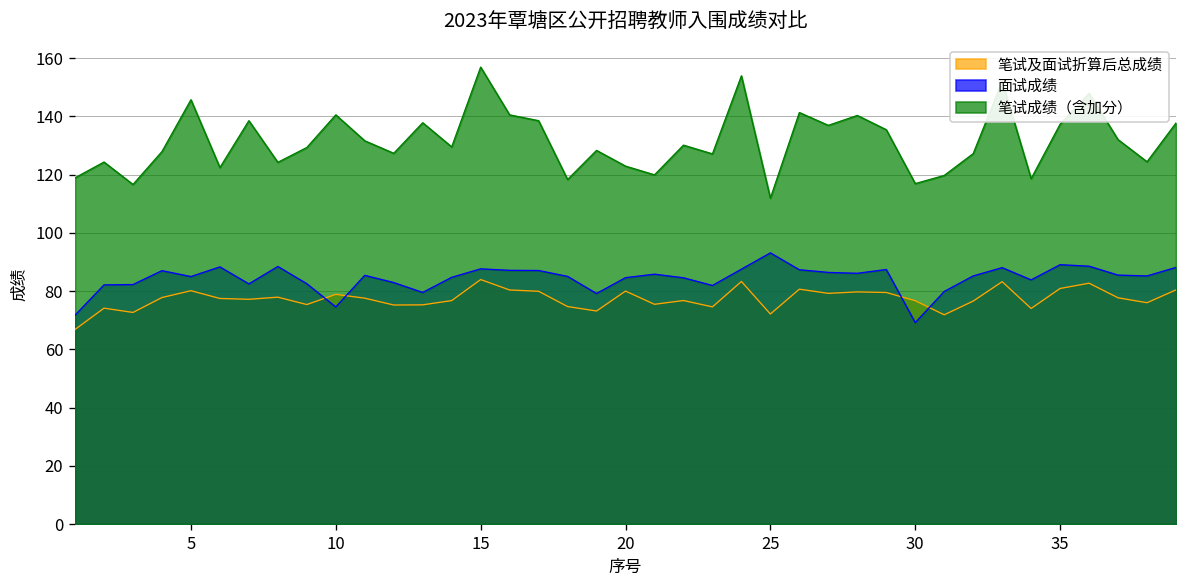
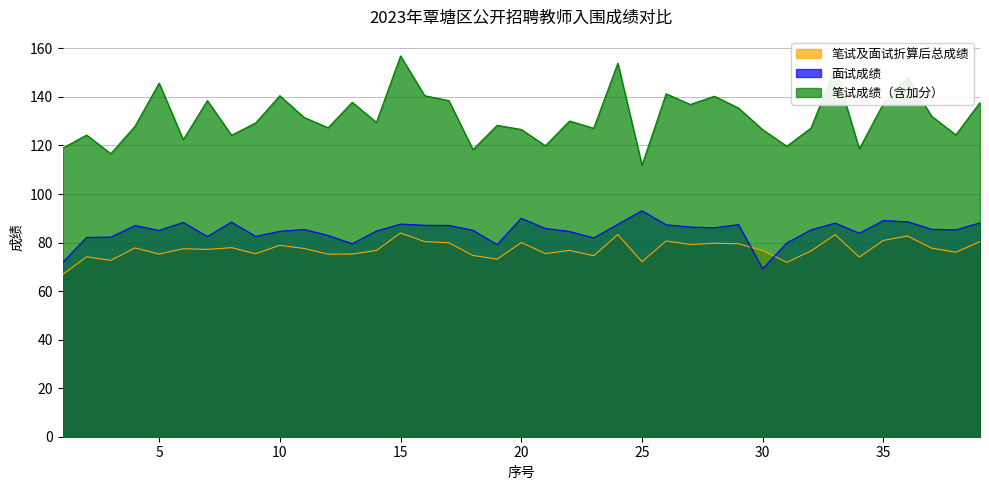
  {
    "笔试及面试折算后总成绩": {
-     "5": 80,
+     "5": 75,
      "10": 79,
      "15": 84,
      "20": 80,
      "25": 72,
      "30": 77,
      "35": 81
    },
    "面试成绩": {
      "5": 85,
-     "10": 75,
+     "10": 85,
      "15": 88,
-     "20": 85,
+     "20": 90,
      "25": 93,
      "30": 69,
      "35": 89
    },
    "笔试成绩（含加分）": {
      "5": 146,
      "10": 141,
      "15": 157,
-     "20": 123,
+     "20": 127,
      "25": 112,
-     "30": 117
+     "30": 127
    }
  }
